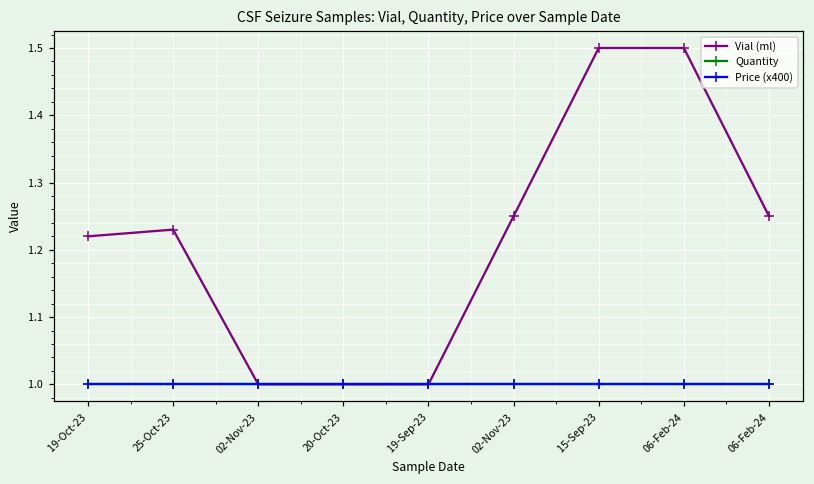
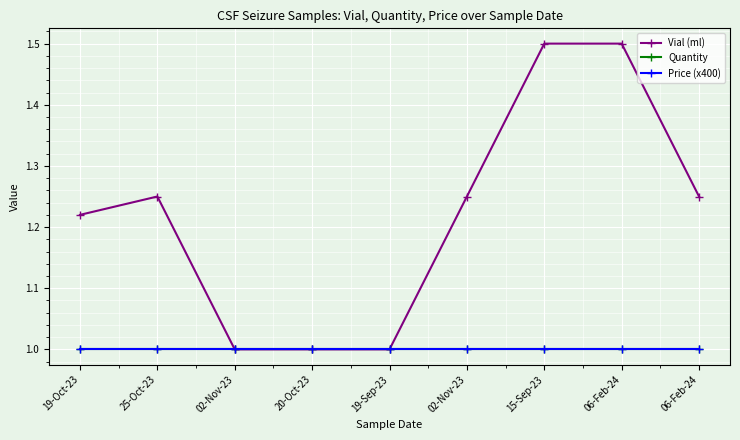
  {
    "Vial (ml)": {
      "19-Oct-23": 1.22,
-     "25-Oct-23": 1.23,
+     "25-Oct-23": 1.25,
      "15-Sep-23": 1.50
    },
    "Price (x400)": {
      "19-Oct-23": 1.00,
      "25-Oct-23": 1.00,
      "15-Sep-23": 1.00
    }
  }
